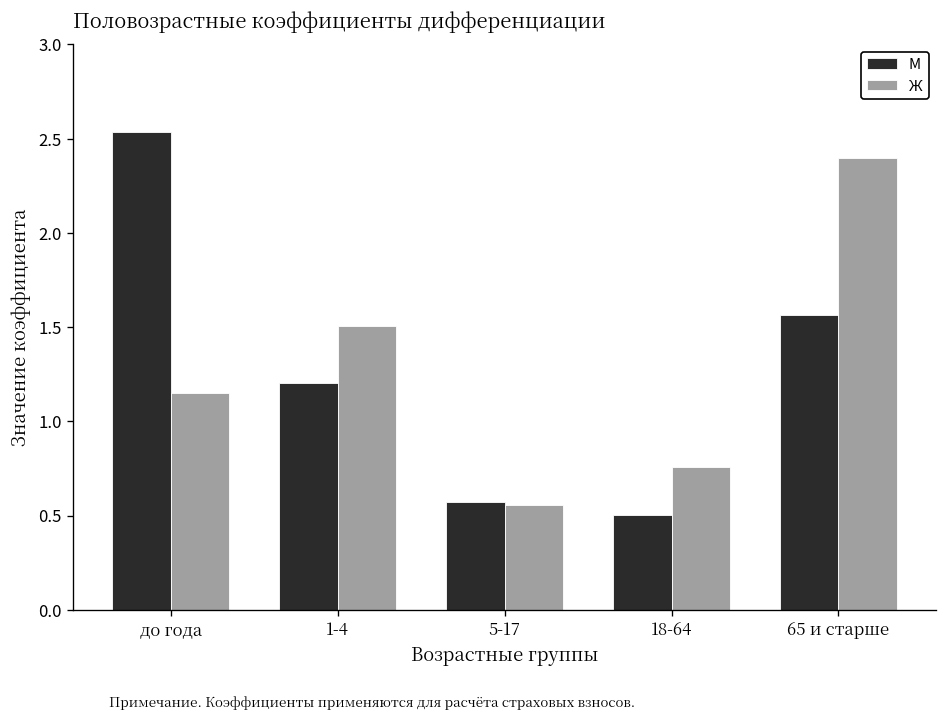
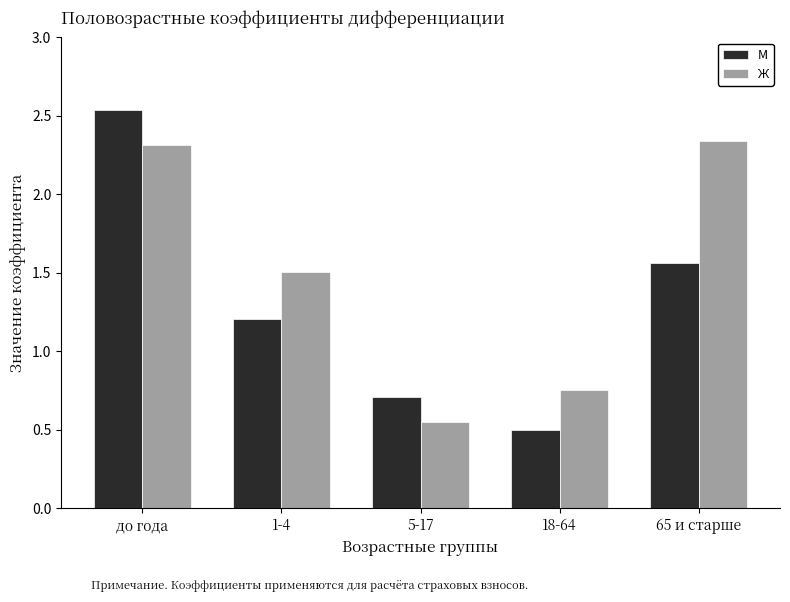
  {
    "М": {
      "до года": 2.54,
      "1-4": 1.21,
-     "5-17": 0.57,
+     "5-17": 0.71,
      "18-64": 0.50,
      "65 и старше": 1.57
    },
    "Ж": {
-     "до года": 1.15,
+     "до года": 2.31,
      "1-4": 1.51,
      "5-17": 0.55,
      "18-64": 0.76,
-     "65 и старше": 2.40
+     "65 и старше": 2.34
    }
  }
